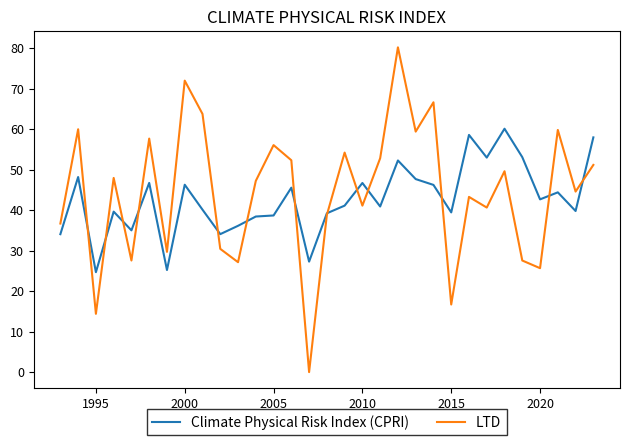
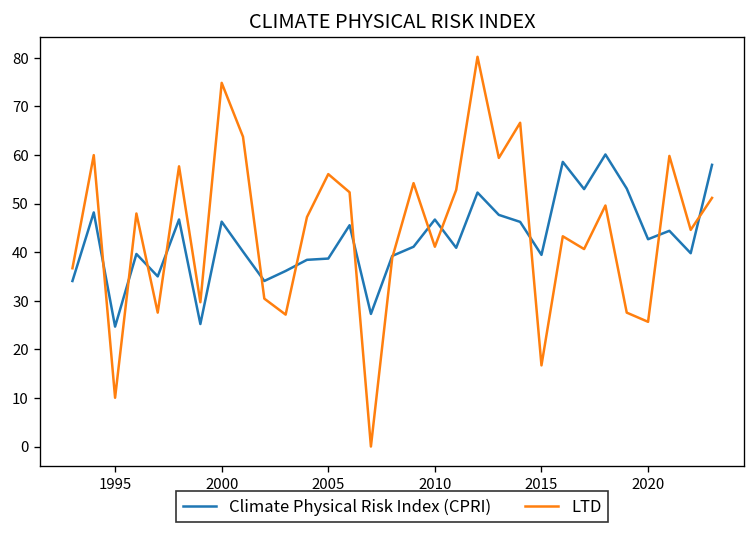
  {
    "Climate Physical Risk Index (CPRI)": {
      "1995": 25,
      "2000": 46,
      "2005": 39,
      "2010": 47,
      "2015": 39,
      "2020": 43
    },
    "LTD": {
-     "1995": 14,
-     "2000": 72,
+     "1995": 10,
+     "2000": 75,
      "2005": 56,
      "2010": 41,
      "2015": 17,
      "2020": 26
    }
  }
